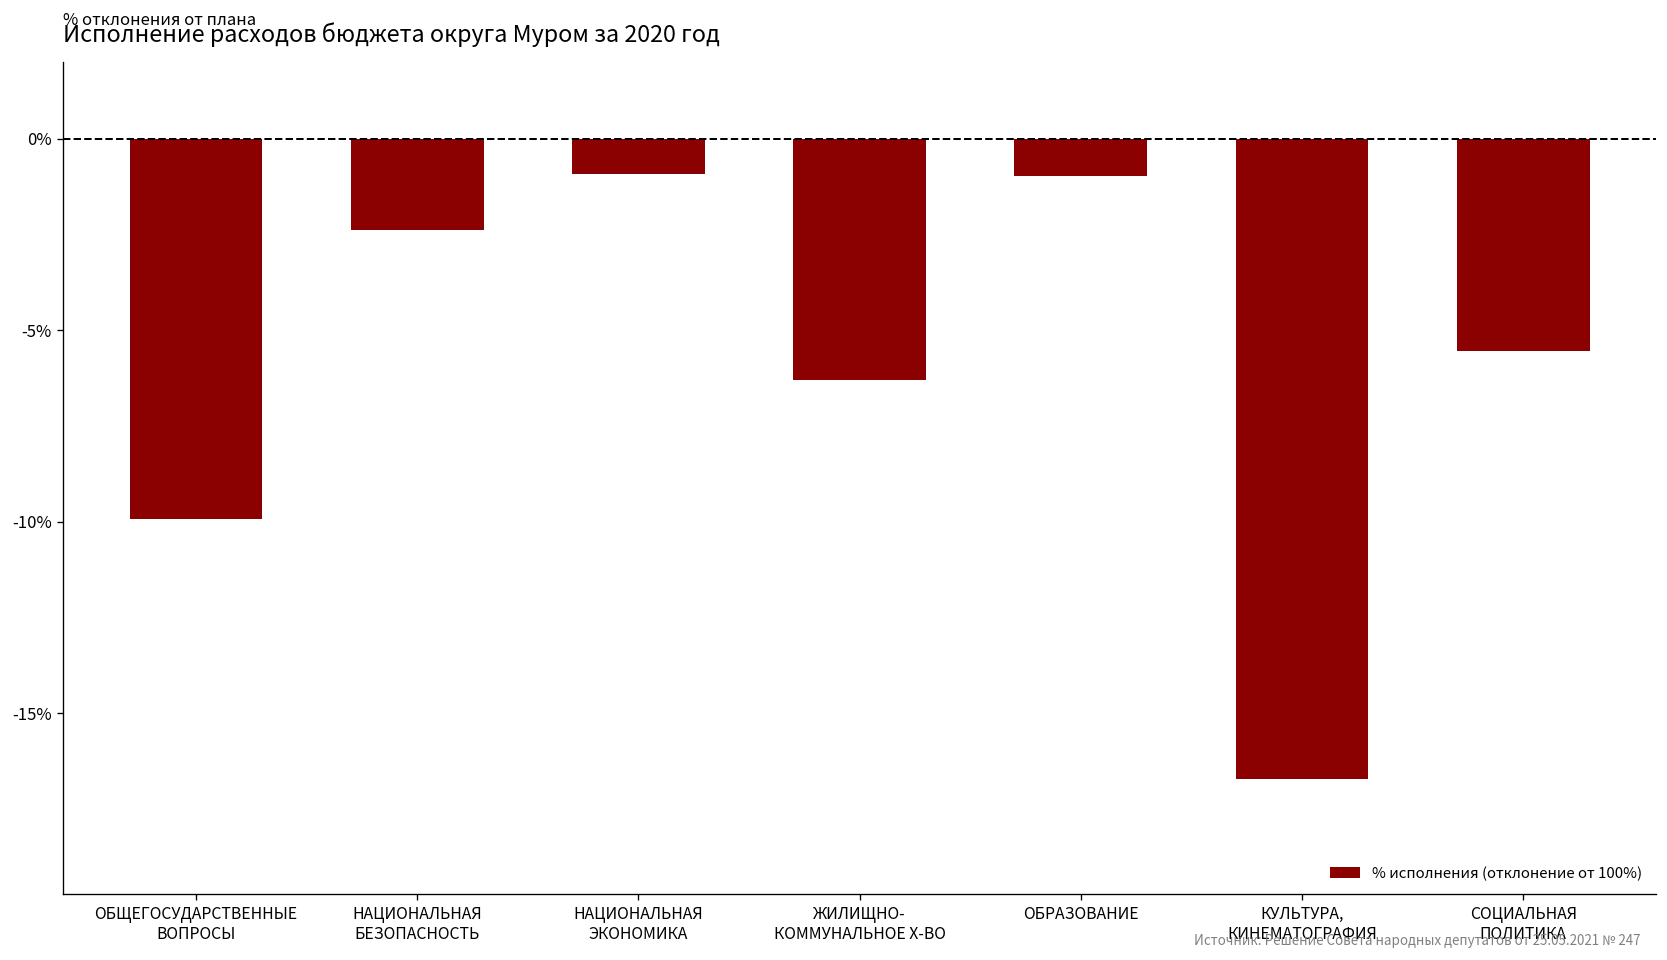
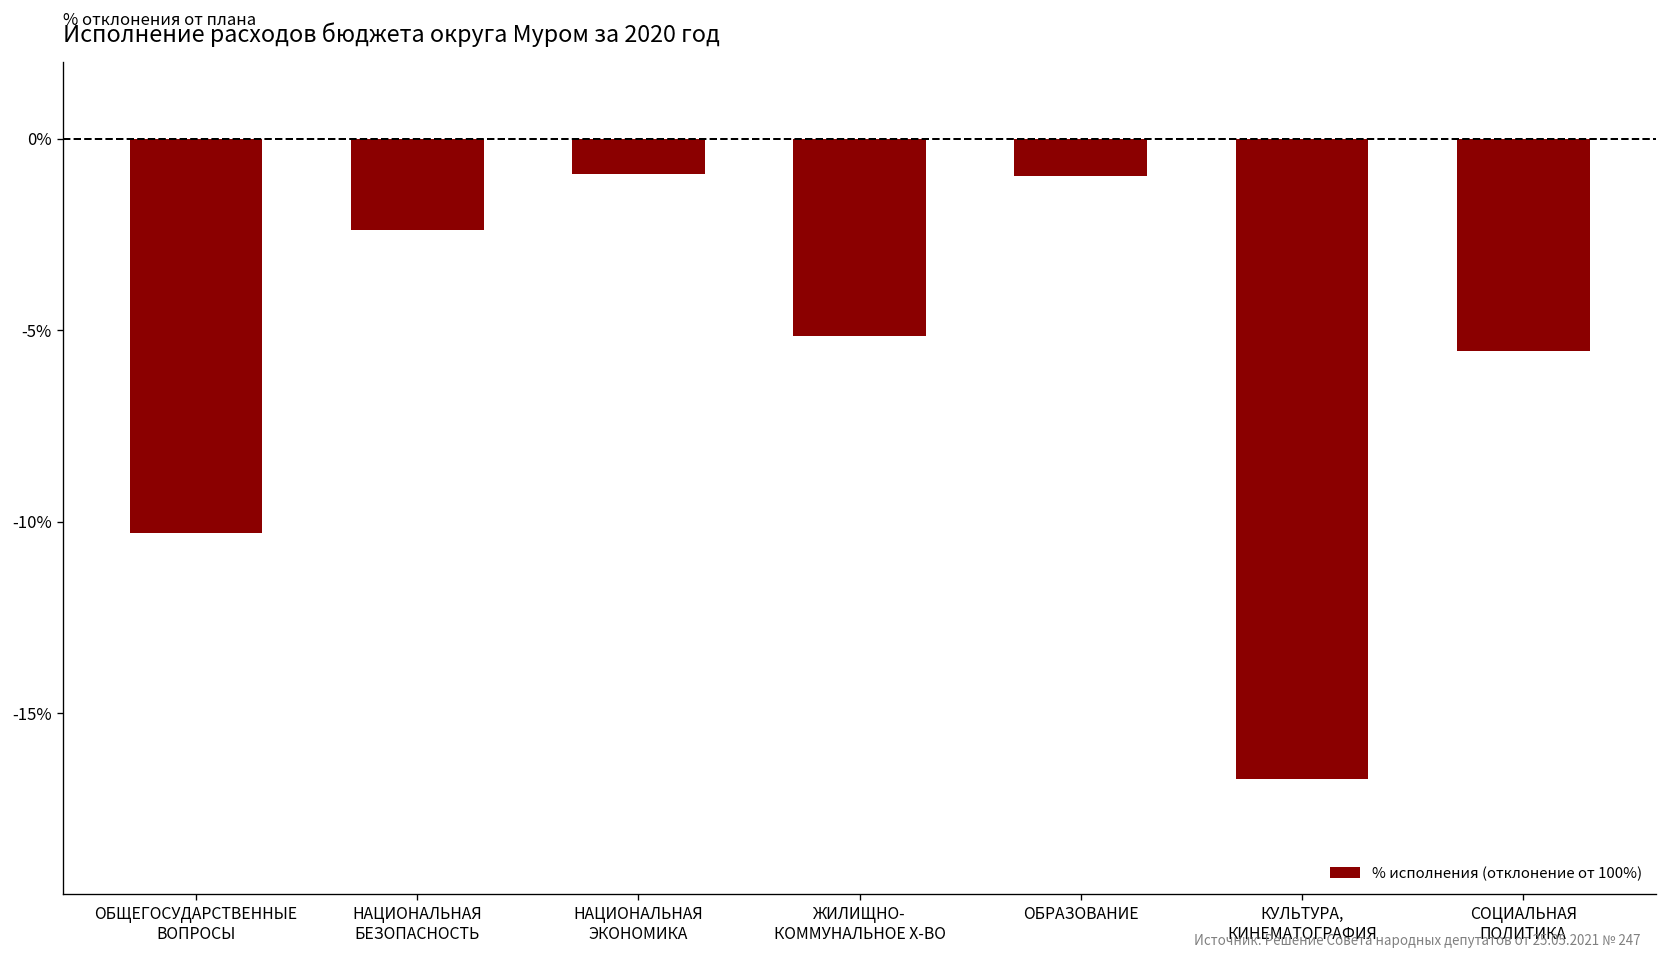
  {
-   "ОБЩЕГОСУДАРСТВЕННЫЕ ВОПРОСЫ": "-9.9%",
+   "ОБЩЕГОСУДАРСТВЕННЫЕ ВОПРОСЫ": "-10.3%",
    "НАЦИОНАЛЬНАЯ БЕЗОПАСНОСТЬ": "-2.4%",
    "НАЦИОНАЛЬНАЯ ЭКОНОМИКА": "-0.9%",
-   "ЖИЛИЩНО- КОММУНАЛЬНОЕ Х-ВО": "-6.3%",
+   "ЖИЛИЩНО- КОММУНАЛЬНОЕ Х-ВО": "-5.2%",
    "ОБРАЗОВАНИЕ": "-1.0%",
    "КУЛЬТУРА, КИНЕМАТОГРАФИЯ": "-16.7%",
    "СОЦИАЛЬНАЯ ПОЛИТИКА": "-5.5%"
  }
